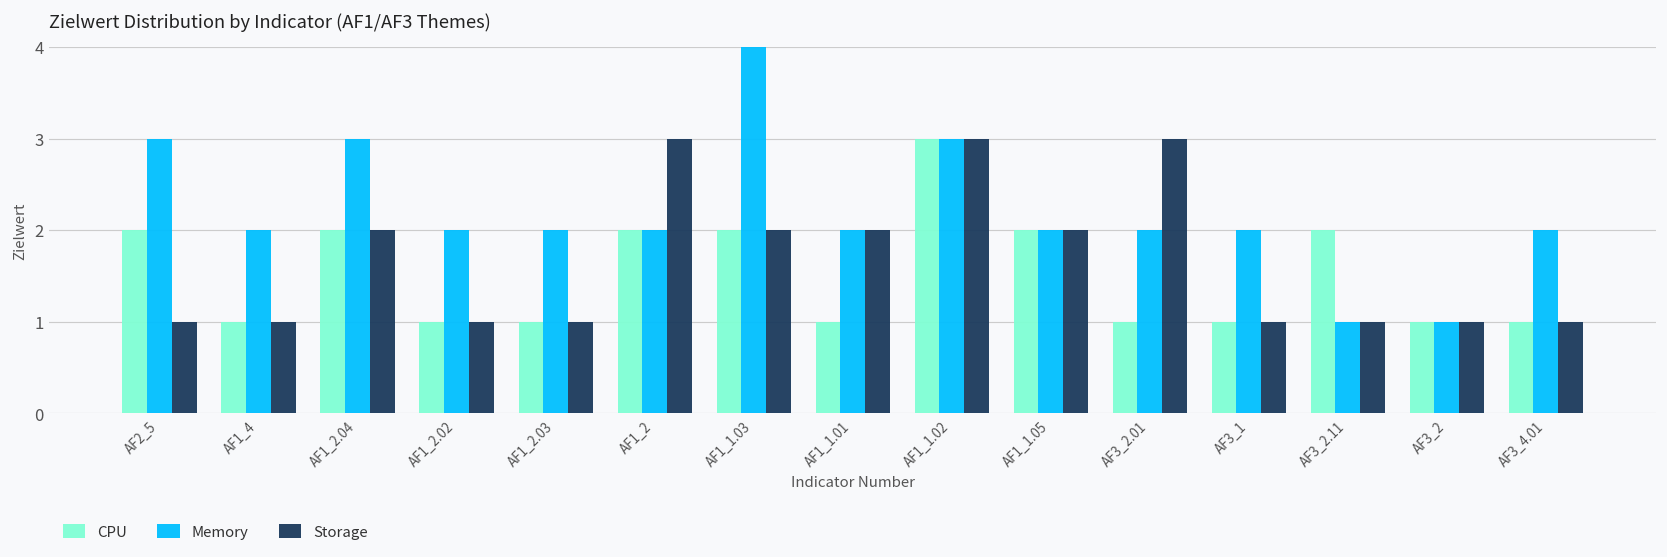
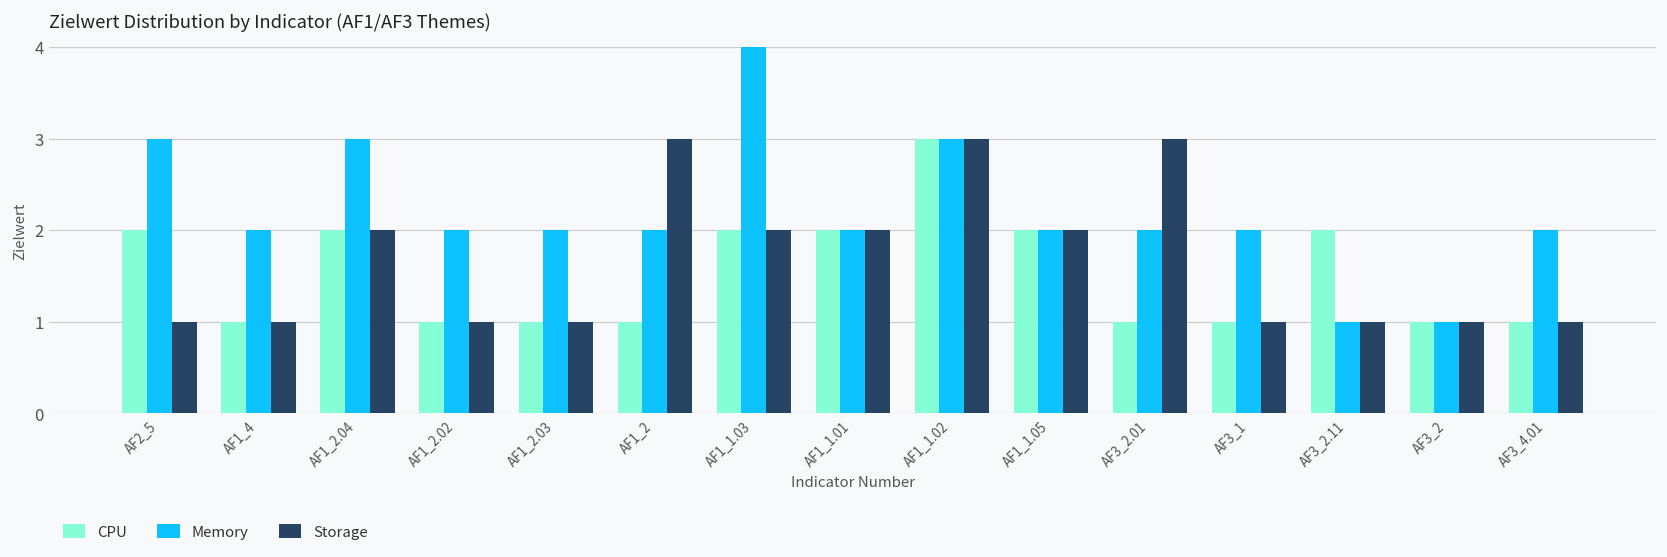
  {
    "CPU": {
      "AF2_5": 2,
      "AF1_4": 1,
      "AF1_2.04": 2,
      "AF1_2.02": 1,
      "AF1_2.03": 1,
-     "AF1_2": 2,
+     "AF1_2": 1,
      "AF1_1.03": 2,
-     "AF1_1.01": 1,
+     "AF1_1.01": 2,
      "AF1_1.02": 3,
      "AF1_1.05": 2,
      "AF3_2.01": 1,
      "AF3_1": 1,
      "AF3_2.11": 2,
      "AF3_2": 1,
      "AF3_4.01": 1
    },
    "Memory": {
      "AF2_5": 3,
      "AF1_4": 2,
      "AF1_2.04": 3,
      "AF1_2.02": 2,
      "AF1_2.03": 2,
      "AF1_2": 2,
      "AF1_1.01": 2,
      "AF1_1.02": 3,
      "AF1_1.05": 2,
      "AF3_2.01": 2,
      "AF3_1": 2,
      "AF3_2.11": 1,
      "AF3_2": 1,
      "AF3_4.01": 2
    },
    "Storage": {
      "AF2_5": 1,
      "AF1_4": 1,
      "AF1_2.04": 2,
      "AF1_2.02": 1,
      "AF1_2.03": 1,
      "AF1_2": 3,
      "AF1_1.03": 2,
      "AF1_1.01": 2,
      "AF1_1.02": 3,
      "AF1_1.05": 2,
      "AF3_2.01": 3,
      "AF3_1": 1,
      "AF3_2.11": 1,
      "AF3_2": 1,
      "AF3_4.01": 1
    }
  }
